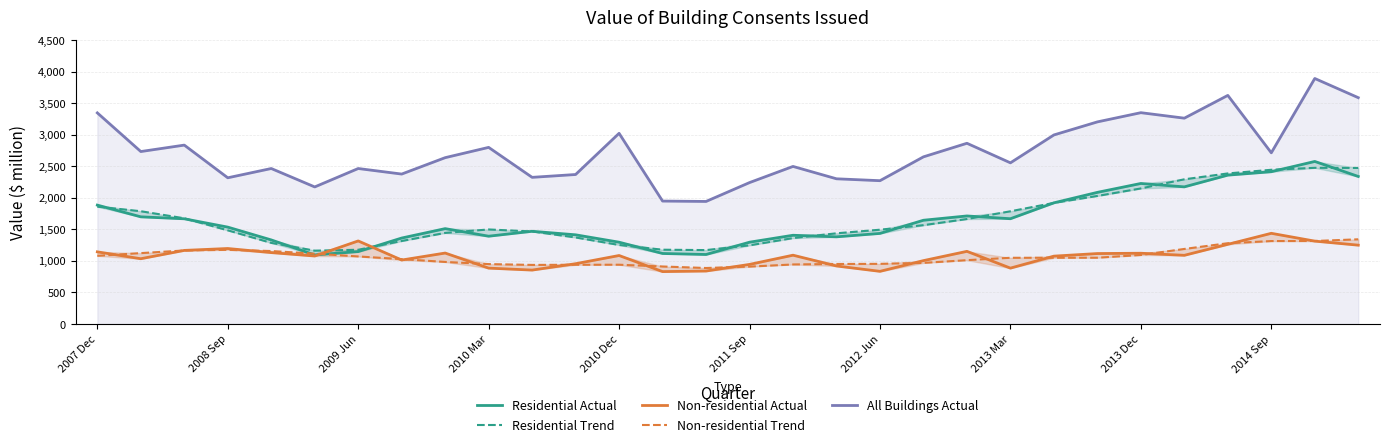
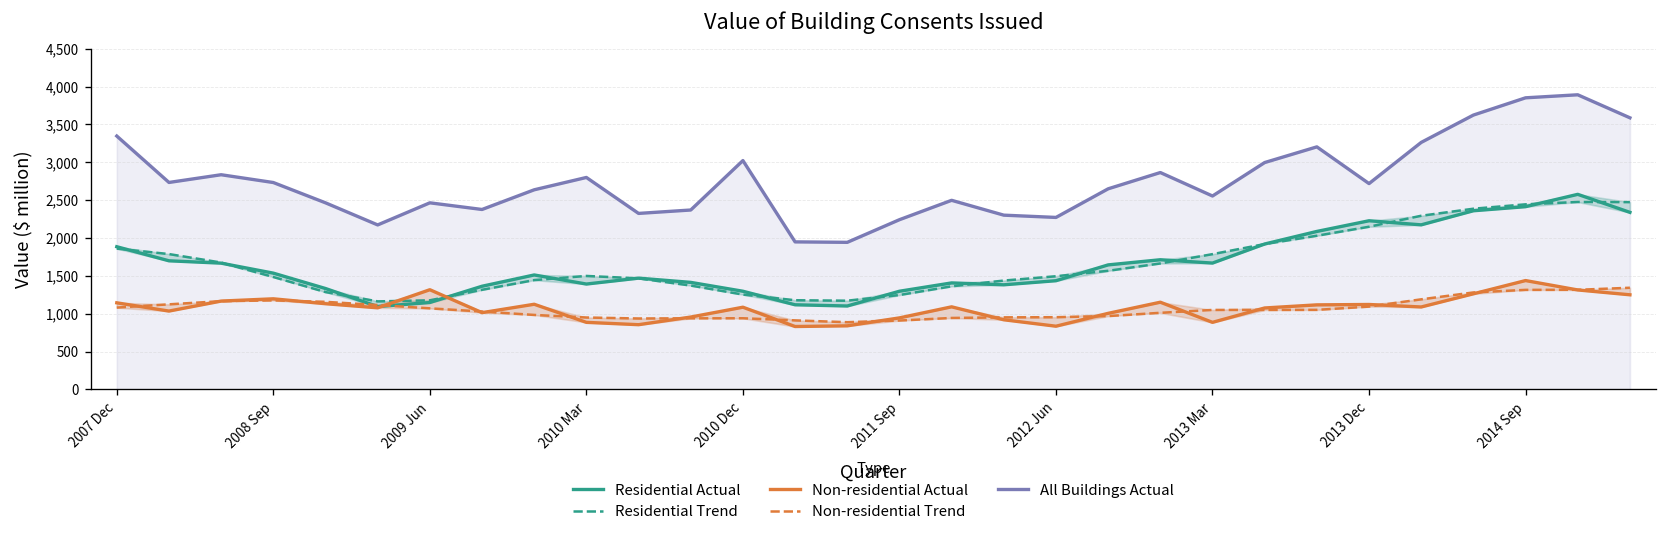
  {
    "All Buildings Actual": {
      "2007 Dec": "3,300",
-     "2008 Sep": "2,300",
+     "2008 Sep": "2,700",
      "2009 Jun": "2,500",
      "2010 Mar": "2,800",
      "2010 Dec": "3,000",
      "2011 Sep": "2,200",
      "2012 Jun": "2,300",
      "2013 Mar": "2,600",
-     "2013 Dec": "3,400",
-     "2014 Sep": "2,700"
+     "2013 Dec": "2,700",
+     "2014 Sep": "3,900"
    }
  }
